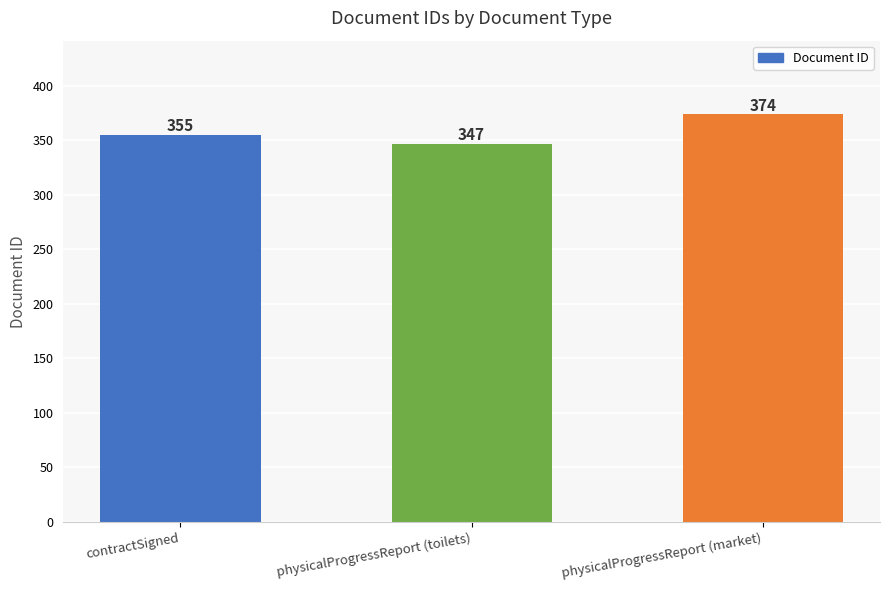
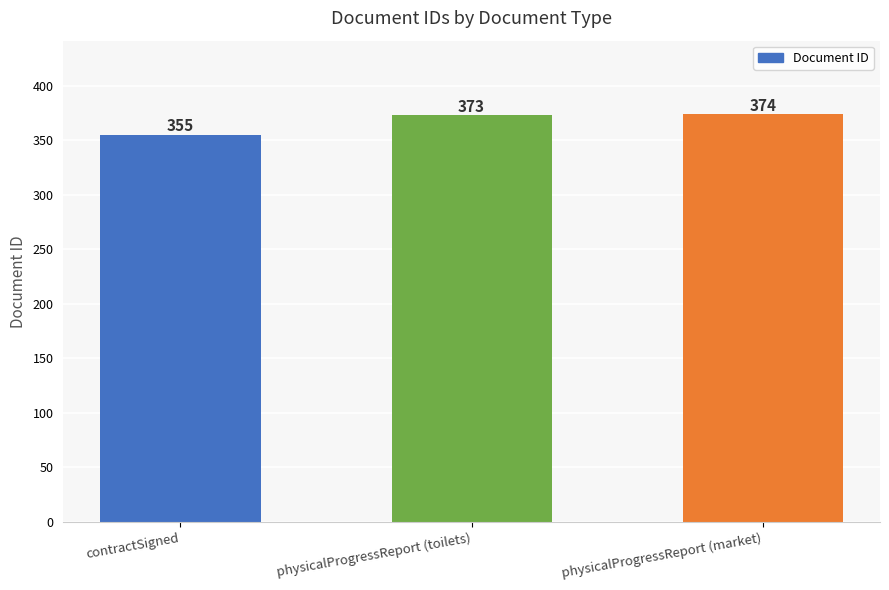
  {
    "contractSigned": 355,
-   "physicalProgressReport (toilets)": 347,
+   "physicalProgressReport (toilets)": 373,
    "physicalProgressReport (market)": 374
  }
